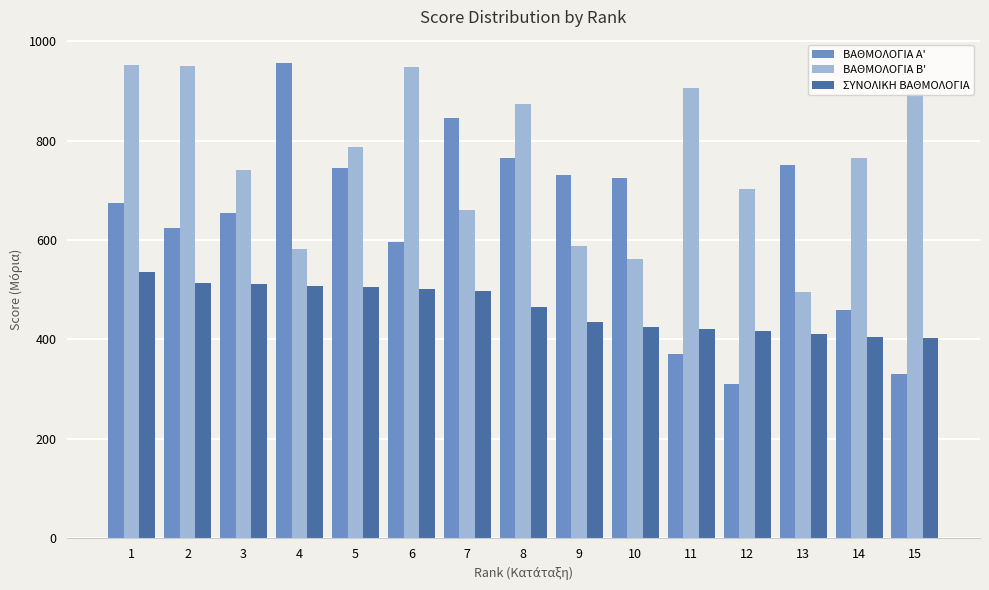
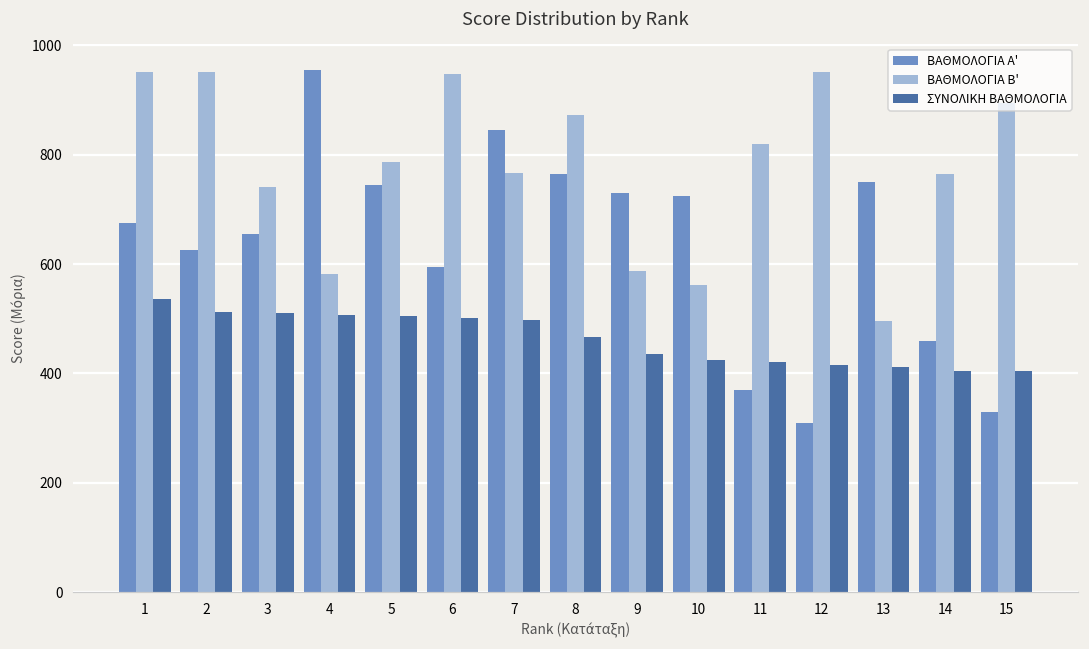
  {
    "ΒΑΘΜΟΛΟΓΙΑ Β'": {
      "1": 950,
      "2": 950,
      "3": 740,
      "4": 580,
      "5": 790,
      "6": 950,
-     "7": 660,
+     "7": 770,
      "8": 870,
      "9": 590,
      "10": 560,
-     "11": 910,
-     "12": 700,
+     "11": 820,
+     "12": 950,
      "13": 500,
      "14": 770
    }
  }
